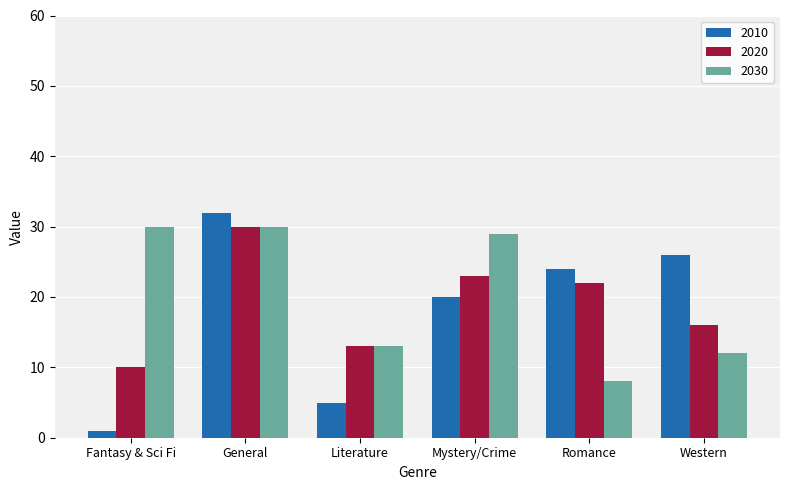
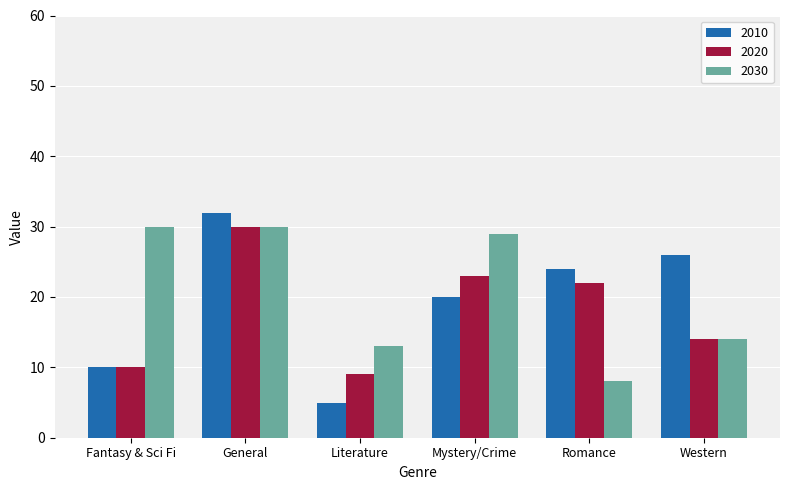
  {
    "2010": {
-     "Fantasy & Sci Fi": 1,
+     "Fantasy & Sci Fi": 10,
      "General": 32,
      "Literature": 5,
      "Mystery/Crime": 20,
      "Romance": 24,
      "Western": 26
    },
    "2020": {
      "Fantasy & Sci Fi": 10,
      "General": 30,
-     "Literature": 13,
+     "Literature": 9,
      "Mystery/Crime": 23,
      "Romance": 22,
-     "Western": 16
+     "Western": 14
    },
    "2030": {
      "Fantasy & Sci Fi": 30,
      "General": 30,
      "Literature": 13,
      "Mystery/Crime": 29,
      "Romance": 8,
-     "Western": 12
+     "Western": 14
    }
  }
